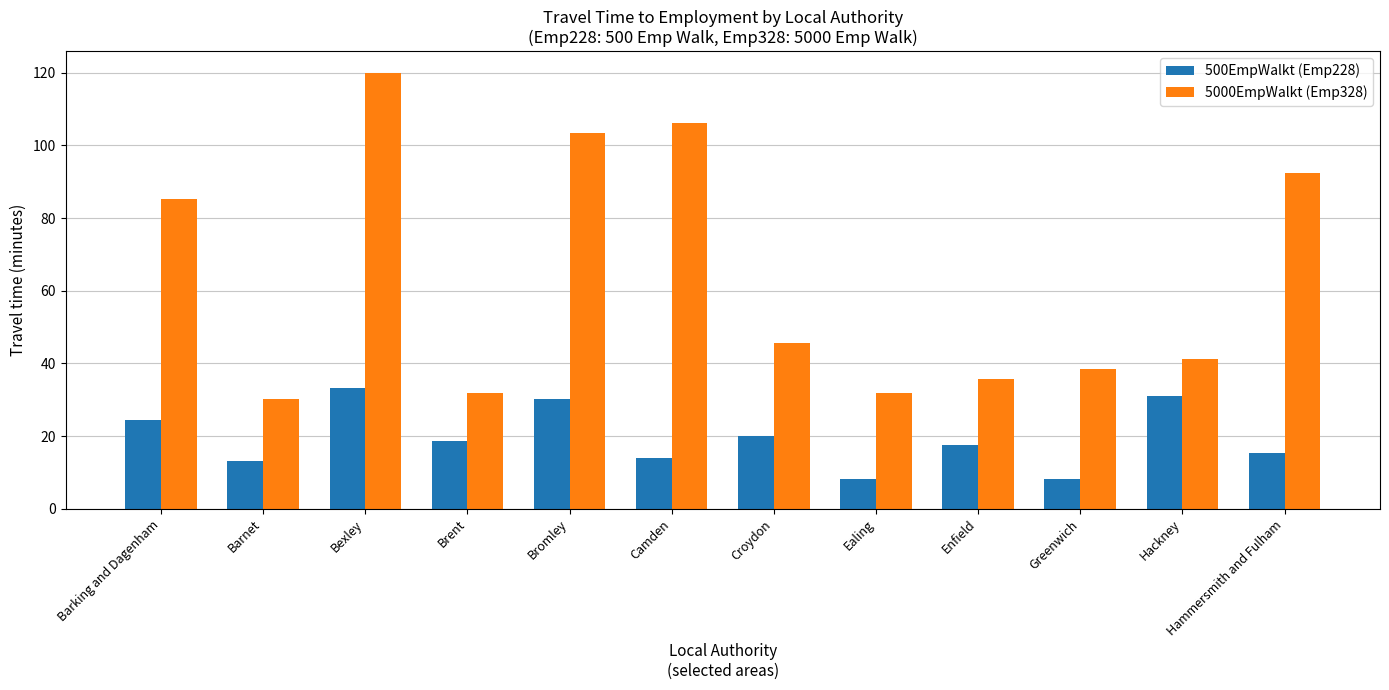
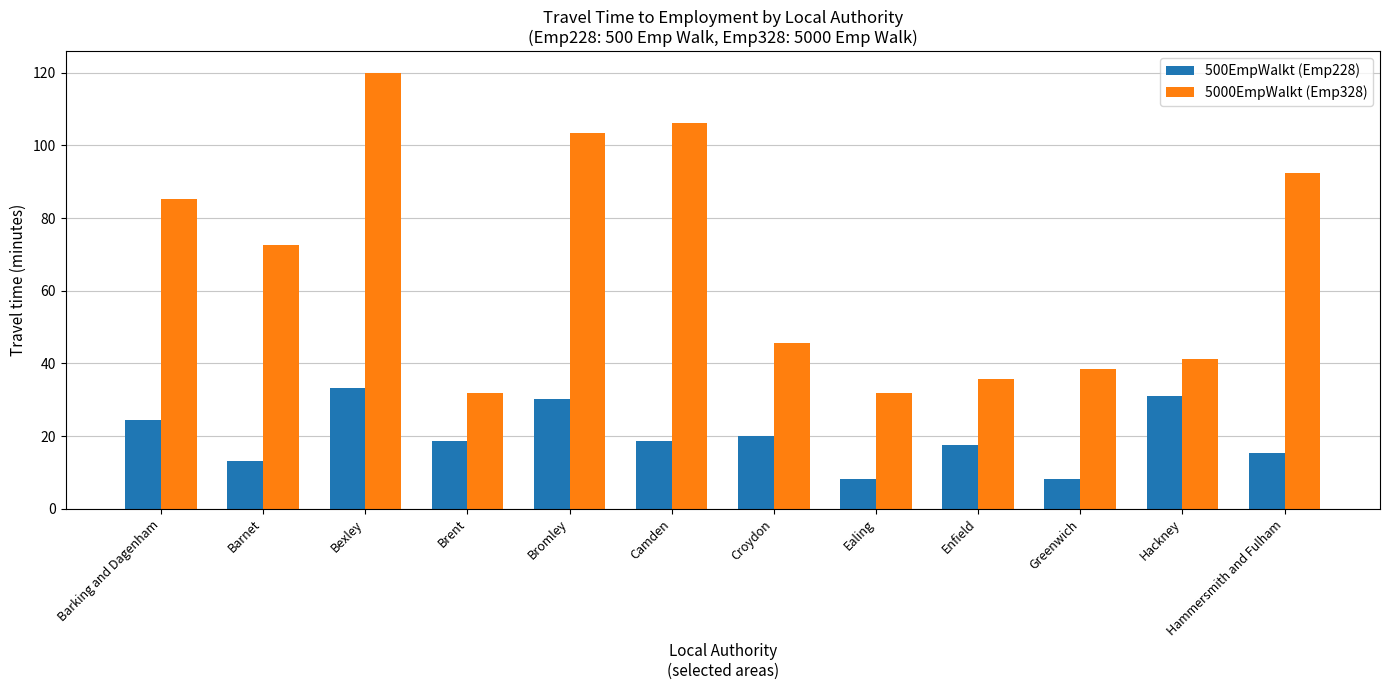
  {
    "500EmpWalkt (Emp228)": {
      "Barking and Dagenham": 24,
      "Barnet": 13,
      "Bexley": 33,
      "Brent": 19,
      "Bromley": 30,
-     "Camden": 14,
+     "Camden": 19,
      "Croydon": 20,
      "Ealing": 8,
      "Enfield": 18,
      "Greenwich": 8,
      "Hackney": 31,
      "Hammersmith and Fulham": 15
    },
    "5000EmpWalkt (Emp328)": {
      "Barking and Dagenham": 85,
-     "Barnet": 30,
+     "Barnet": 73,
      "Bexley": 120,
      "Brent": 32,
      "Bromley": 103,
      "Camden": 106,
      "Croydon": 46,
      "Ealing": 32,
      "Enfield": 36,
      "Greenwich": 38,
      "Hackney": 41,
      "Hammersmith and Fulham": 92
    }
  }
